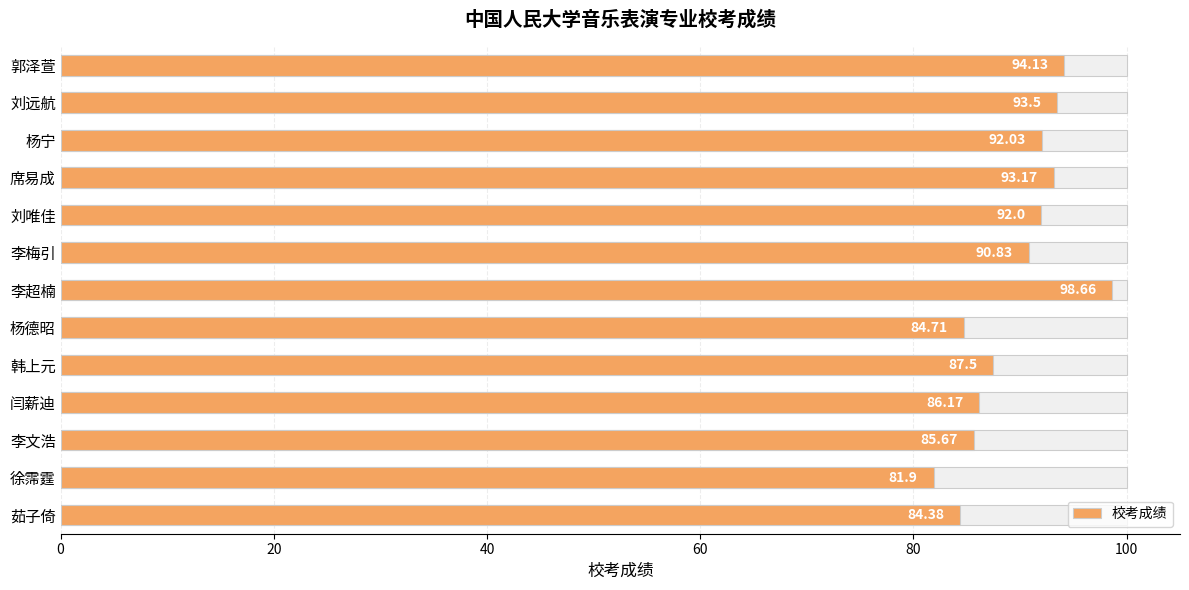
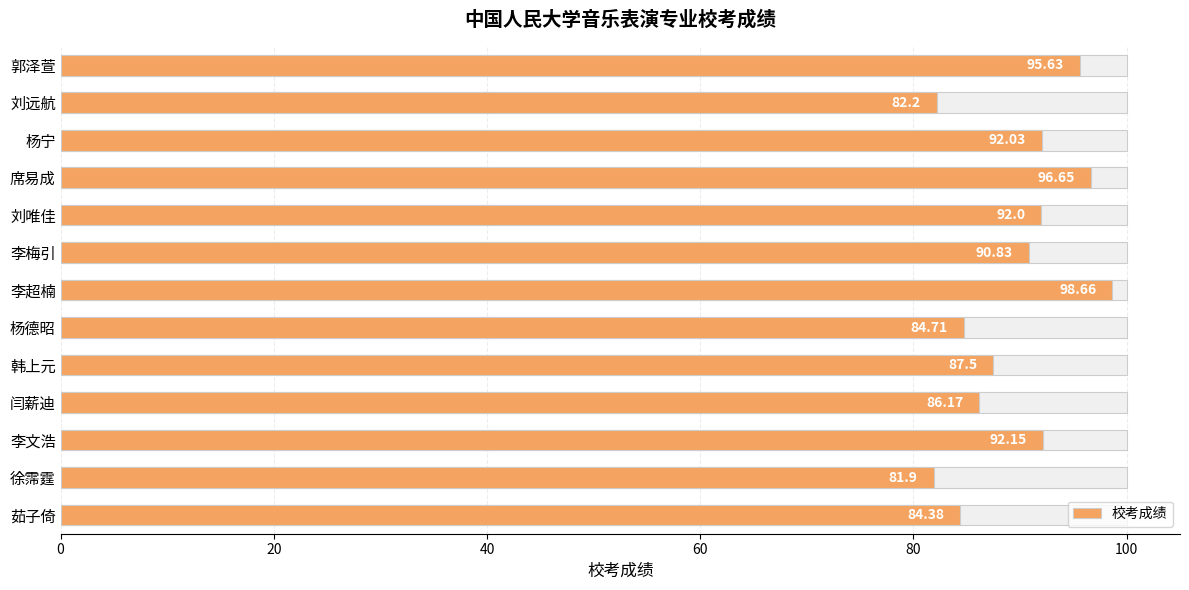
  {
    "校考成绩": {
-     "郭泽萱": 94.13,
-     "刘远航": 93.5,
-     "席易成": 93.17,
-     "李文浩": 85.67
+     "郭泽萱": 95.63,
+     "刘远航": 82.2,
+     "席易成": 96.65,
+     "李文浩": 92.15
    }
  }
